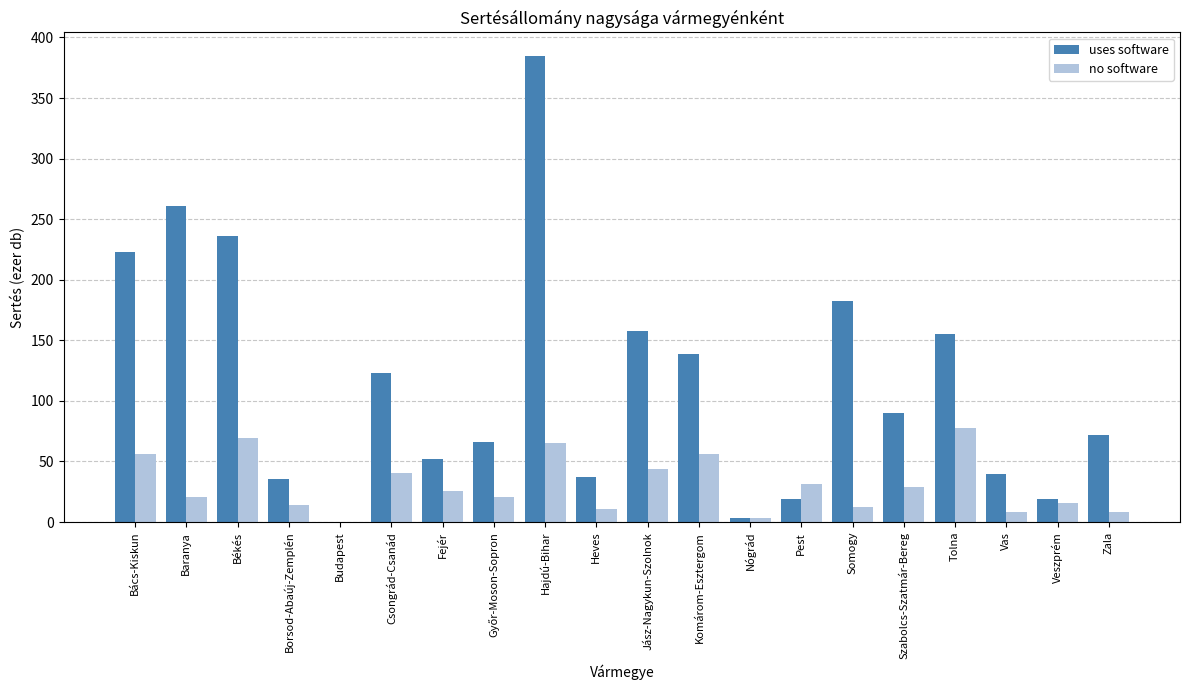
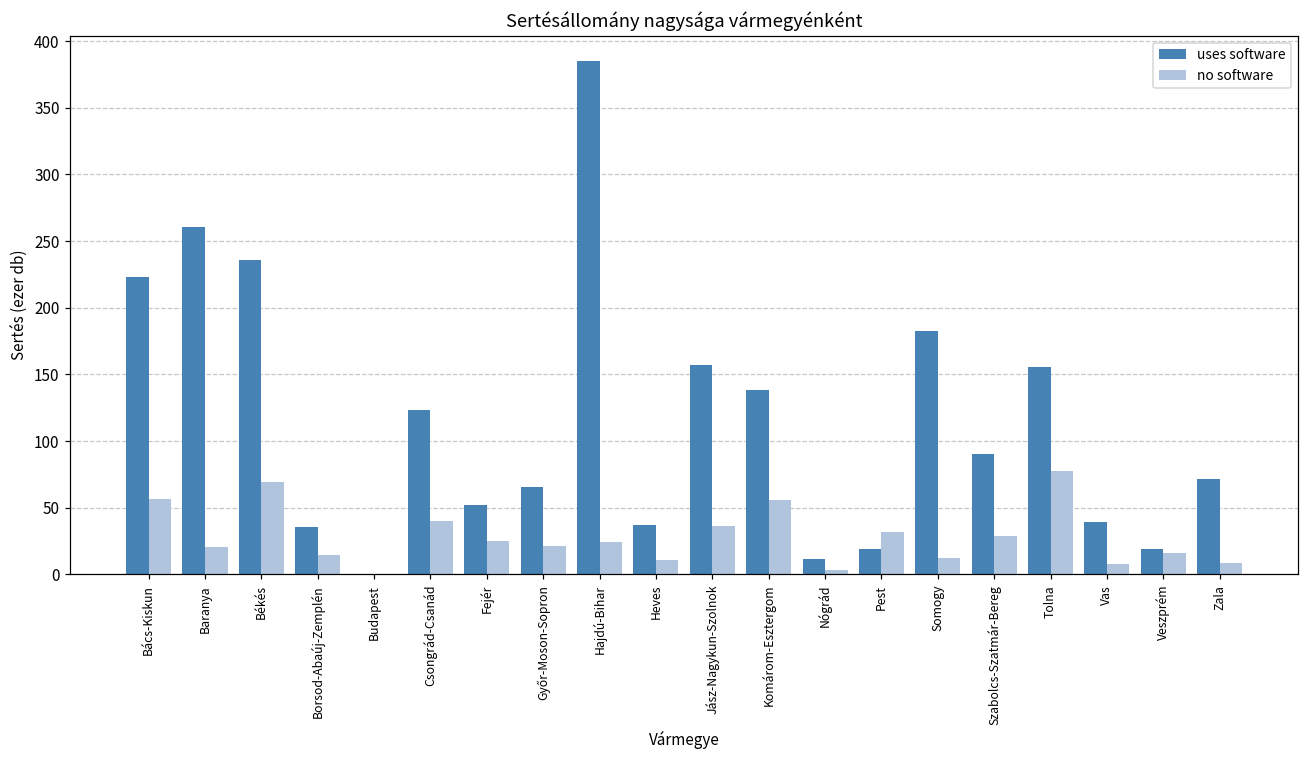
  {
    "uses software": {
      "Bács-Kiskun": 223,
      "Baranya": 261,
      "Békés": 236,
      "Borsod-Abaúj-Zemplén": 36,
      "Csongrád-Csanád": 123,
      "Fejér": 52,
      "Győr-Moson-Sopron": 66,
      "Hajdú-Bihar": 385,
      "Heves": 37,
      "Jász-Nagykun-Szolnok": 157,
      "Komárom-Esztergom": 139,
-     "Nógrád": 4,
+     "Nógrád": 12,
      "Pest": 19,
      "Somogy": 182,
      "Szabolcs-Szatmár-Bereg": 90,
      "Tolna": 155,
      "Vas": 40,
      "Veszprém": 19,
      "Zala": 72
    },
    "no software": {
      "Bács-Kiskun": 56,
      "Baranya": 21,
      "Békés": 70,
      "Borsod-Abaúj-Zemplén": 14,
      "Csongrád-Csanád": 40,
      "Fejér": 25,
      "Győr-Moson-Sopron": 21,
-     "Hajdú-Bihar": 65,
+     "Hajdú-Bihar": 25,
      "Heves": 11,
-     "Jász-Nagykun-Szolnok": 44,
+     "Jász-Nagykun-Szolnok": 36,
      "Komárom-Esztergom": 56,
      "Nógrád": 3,
      "Pest": 32,
      "Somogy": 12,
      "Szabolcs-Szatmár-Bereg": 29,
      "Tolna": 77,
      "Vas": 8,
      "Veszprém": 16,
      "Zala": 8
    }
  }
